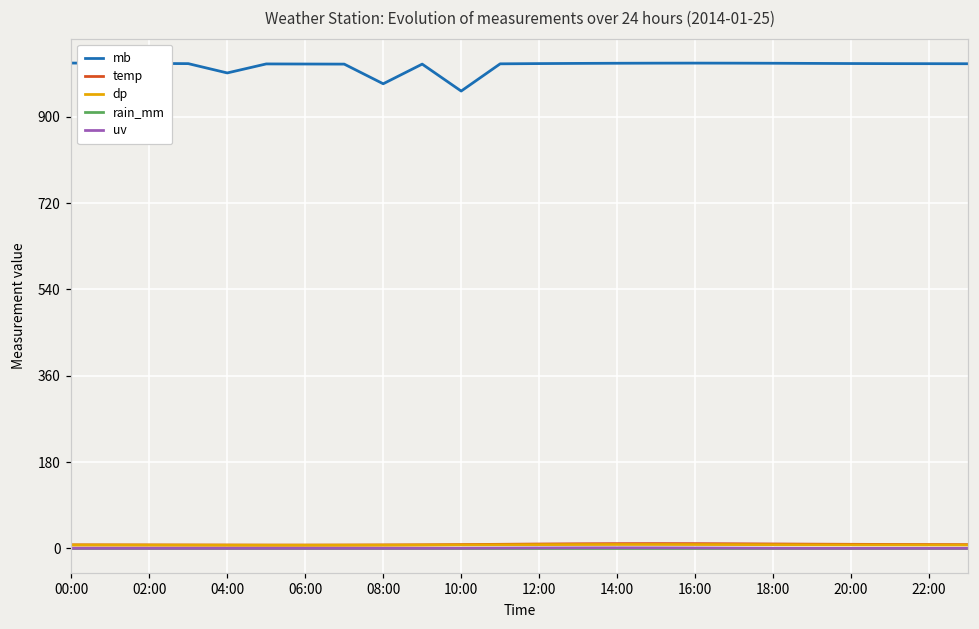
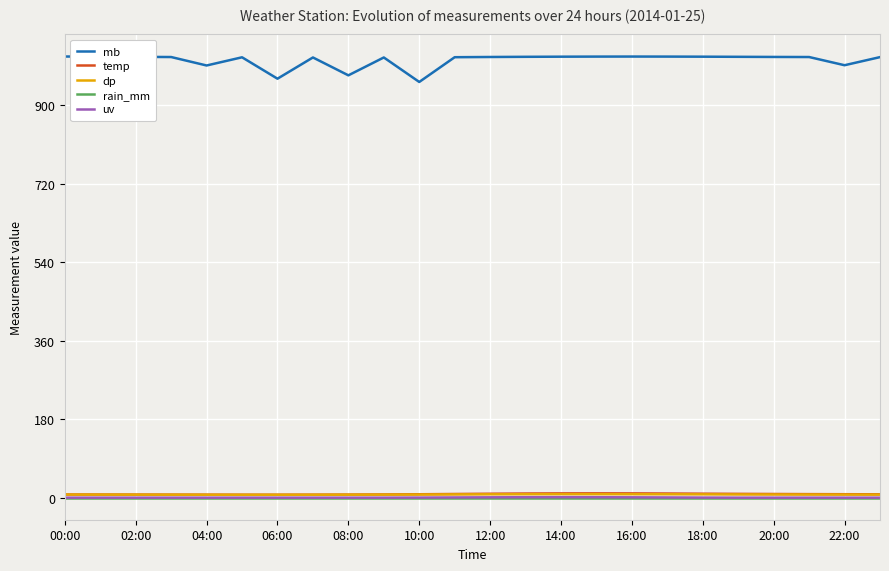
  {
    "mb": {
      "00:00": 1010,
      "04:00": 990,
-     "06:00": 1010,
+     "06:00": 960,
      "08:00": 970,
      "10:00": 950,
      "12:00": 1010,
      "14:00": 1010,
      "16:00": 1010,
      "18:00": 1010,
      "20:00": 1010,
-     "22:00": 1010
+     "22:00": 990
    }
  }
